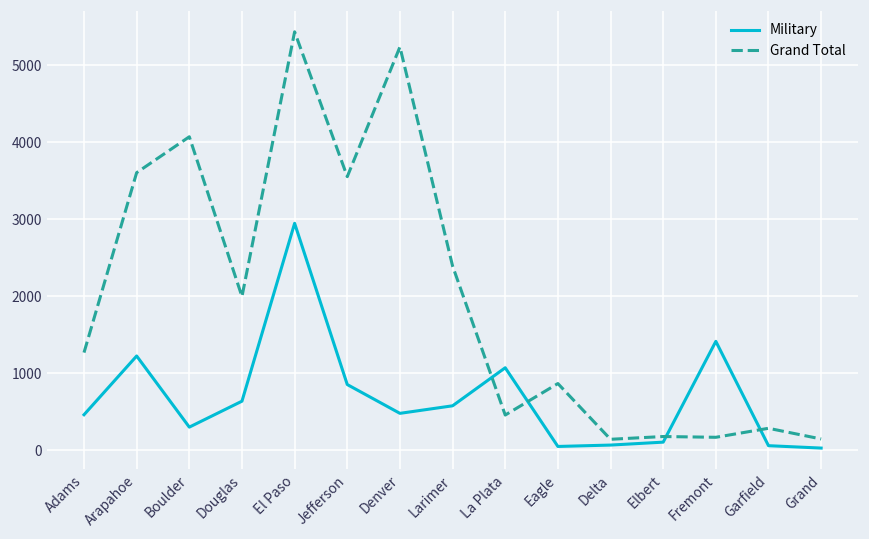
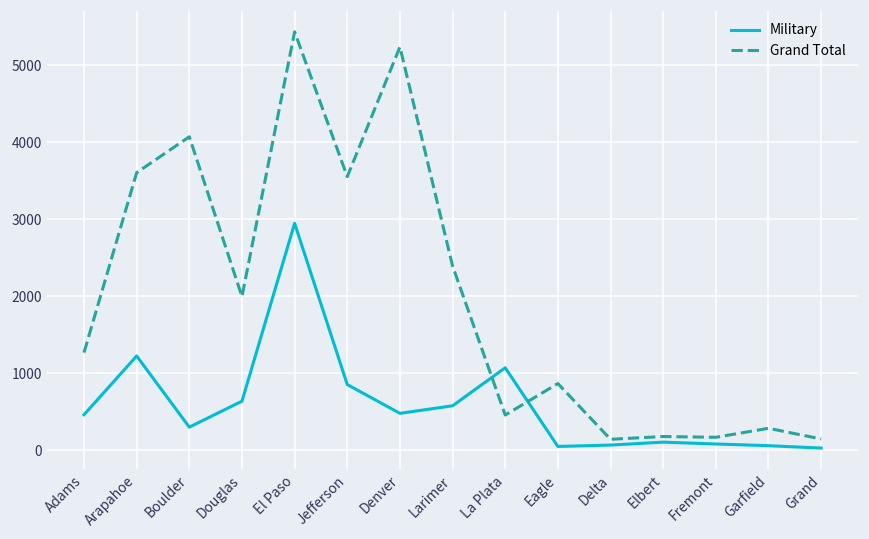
  {
    "Military": {
      "Adams": 500,
      "Arapahoe": 1200,
      "Boulder": 300,
      "Douglas": 600,
      "El Paso": 2900,
      "Jefferson": 900,
      "Denver": 500,
      "Larimer": 600,
      "La Plata": 1100,
      "Eagle": 100,
      "Delta": 100,
      "Elbert": 100,
-     "Fremont": 1400,
+     "Fremont": 100,
      "Garfield": 100,
      "Grand": 0
    },
    "Grand Total": {
      "Adams": 1300,
      "Arapahoe": 3600,
      "Boulder": 4100,
      "Douglas": 2000,
      "El Paso": 5400,
      "Jefferson": 3600,
      "Denver": 5200,
      "Larimer": 2400,
      "La Plata": 500,
      "Eagle": 900,
      "Delta": 100,
      "Elbert": 200,
      "Fremont": 200,
      "Garfield": 300,
      "Grand": 100
    }
  }
